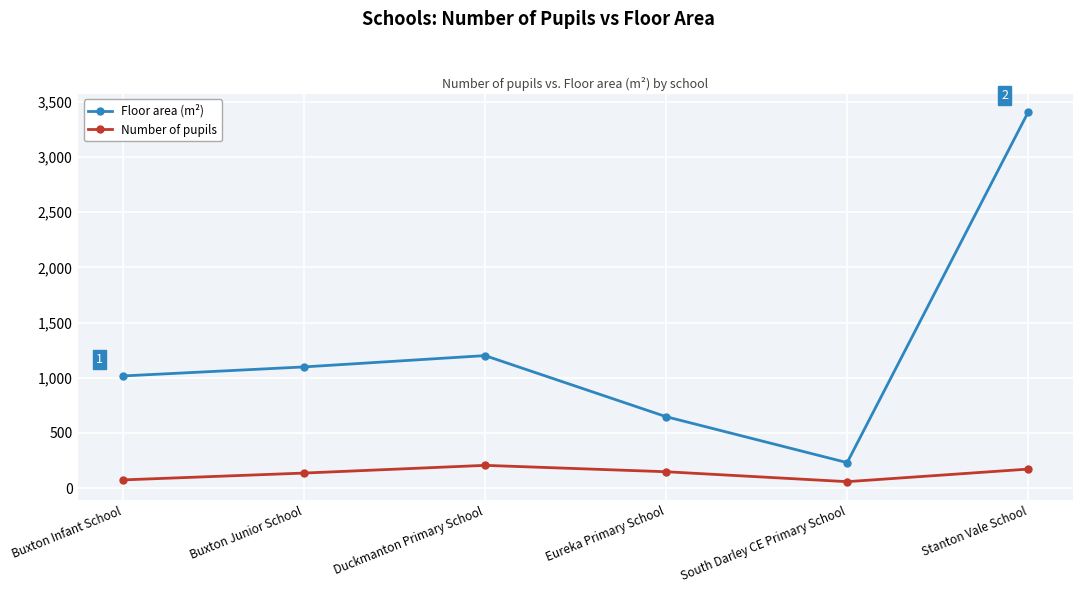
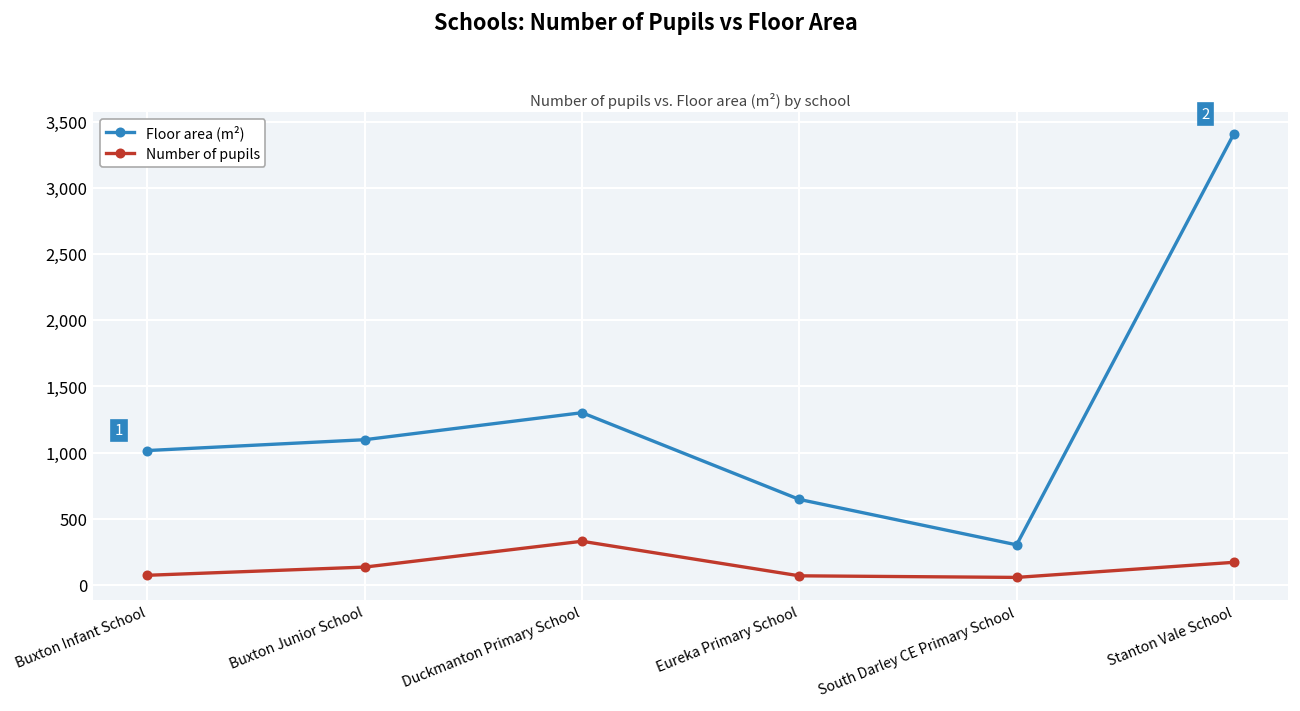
  {
    "Floor area (m²)": {
      "Buxton Junior School": "1,100",
-     "Duckmanton Primary School": "1,200",
+     "Duckmanton Primary School": "1,300",
      "Eureka Primary School": "650",
-     "South Darley CE Primary School": "230"
+     "South Darley CE Primary School": "300"
    },
    "Number of pupils": {
      "Buxton Infant School": "70",
      "Buxton Junior School": "140",
-     "Duckmanton Primary School": "210",
-     "Eureka Primary School": "150",
+     "Duckmanton Primary School": "330",
+     "Eureka Primary School": "70",
      "South Darley CE Primary School": "60",
      "Stanton Vale School": "170"
    }
  }
